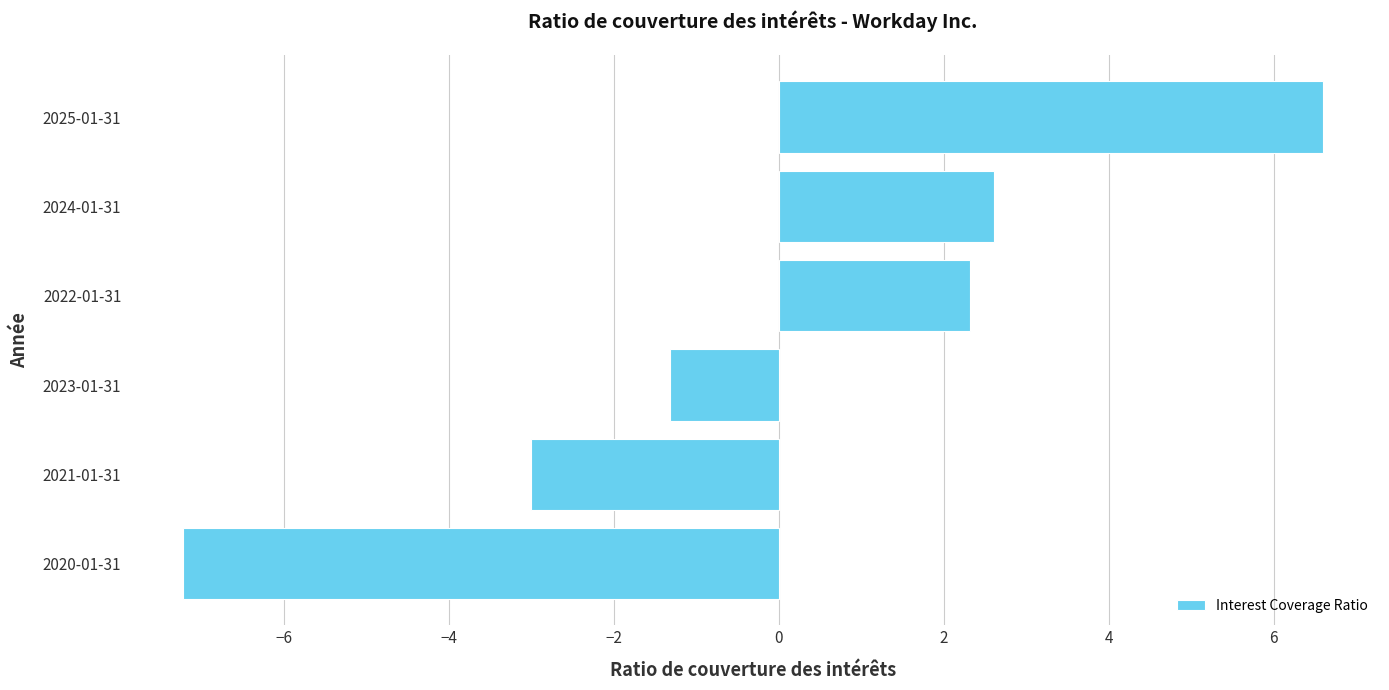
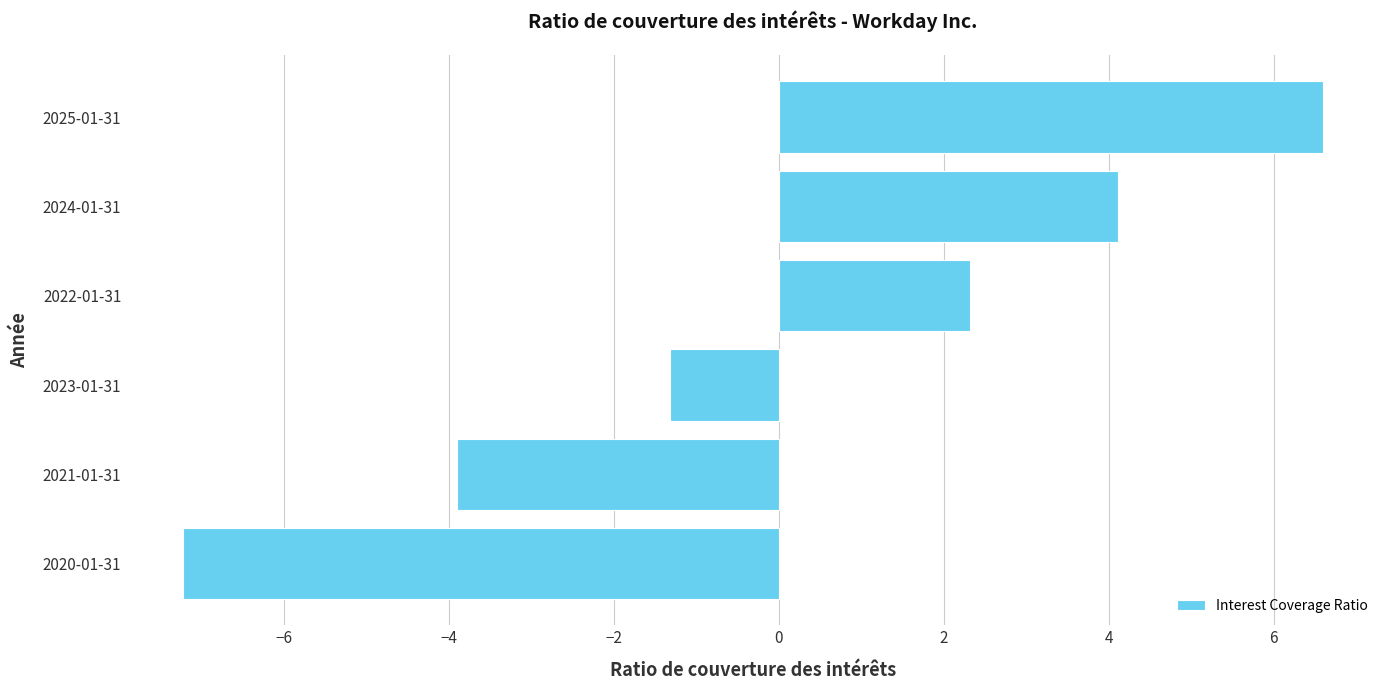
  {
    "2025-01-31": 6.6,
-   "2024-01-31": 2.6,
+   "2024-01-31": 4.1,
    "2022-01-31": 2.3,
    "2023-01-31": -1.3,
-   "2021-01-31": -3.0,
+   "2021-01-31": -3.9,
    "2020-01-31": -7.2
  }
